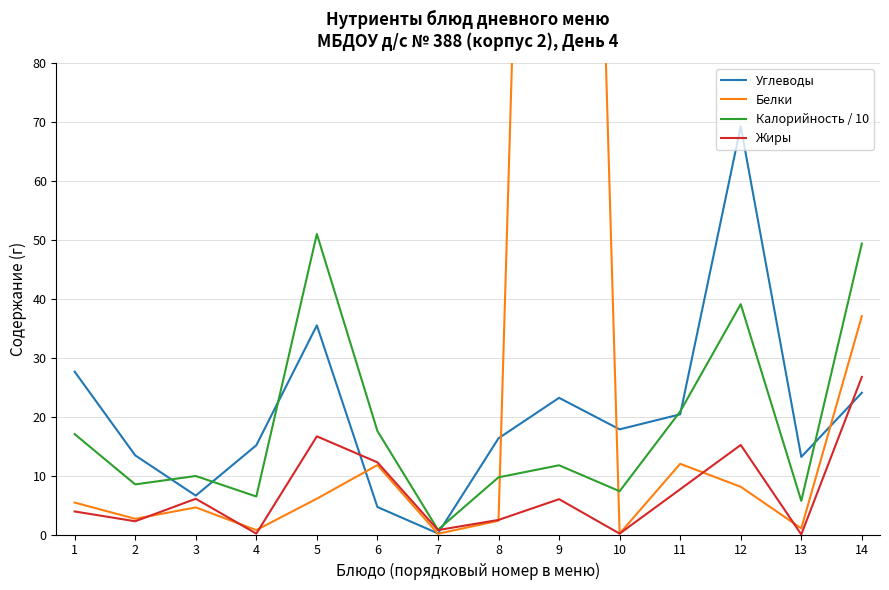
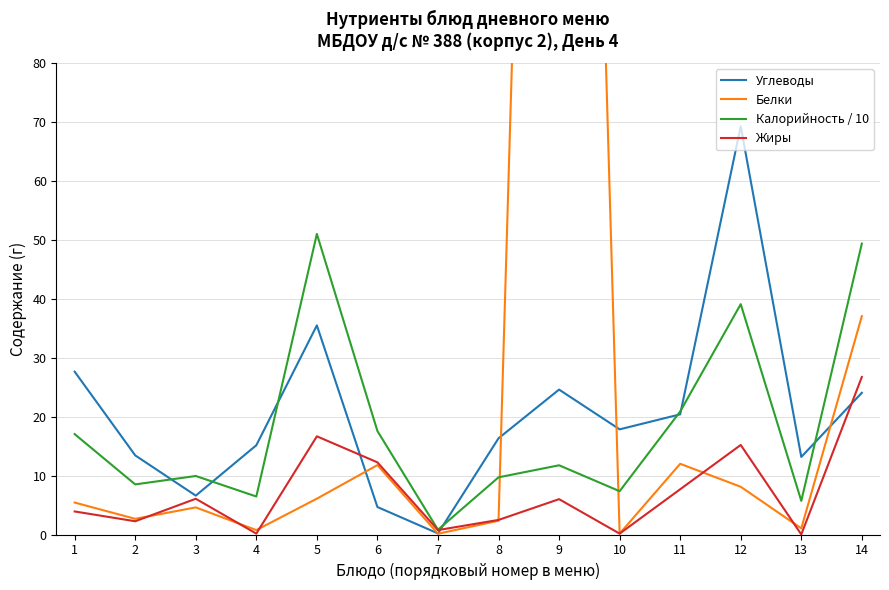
  {
    "Углеводы": {
      "1": 28,
      "2": 13,
      "3": 7,
      "4": 15,
      "5": 36,
      "6": 5,
      "8": 16,
-     "9": 23,
+     "9": 25,
      "10": 18,
      "11": 20,
      "13": 13,
      "14": 24
    },
    "Белки": {
      "1": 5,
      "3": 5,
      "4": 1,
      "5": 6,
      "6": 12,
      "11": 12,
      "12": 8,
      "13": 1,
      "14": 37
    },
    "Калорийность / 10": {
      "1": 17,
      "2": 9,
      "3": 10,
      "4": 6,
      "5": 51,
      "6": 18,
      "8": 10,
      "9": 12,
      "10": 7,
      "11": 21,
      "12": 39,
      "13": 6,
      "14": 49
    },
    "Жиры": {
      "1": 4,
      "3": 6,
      "4": 0,
      "5": 17,
      "6": 12,
      "9": 6,
      "11": 8,
      "12": 15,
      "13": 0,
      "14": 27
    }
  }
